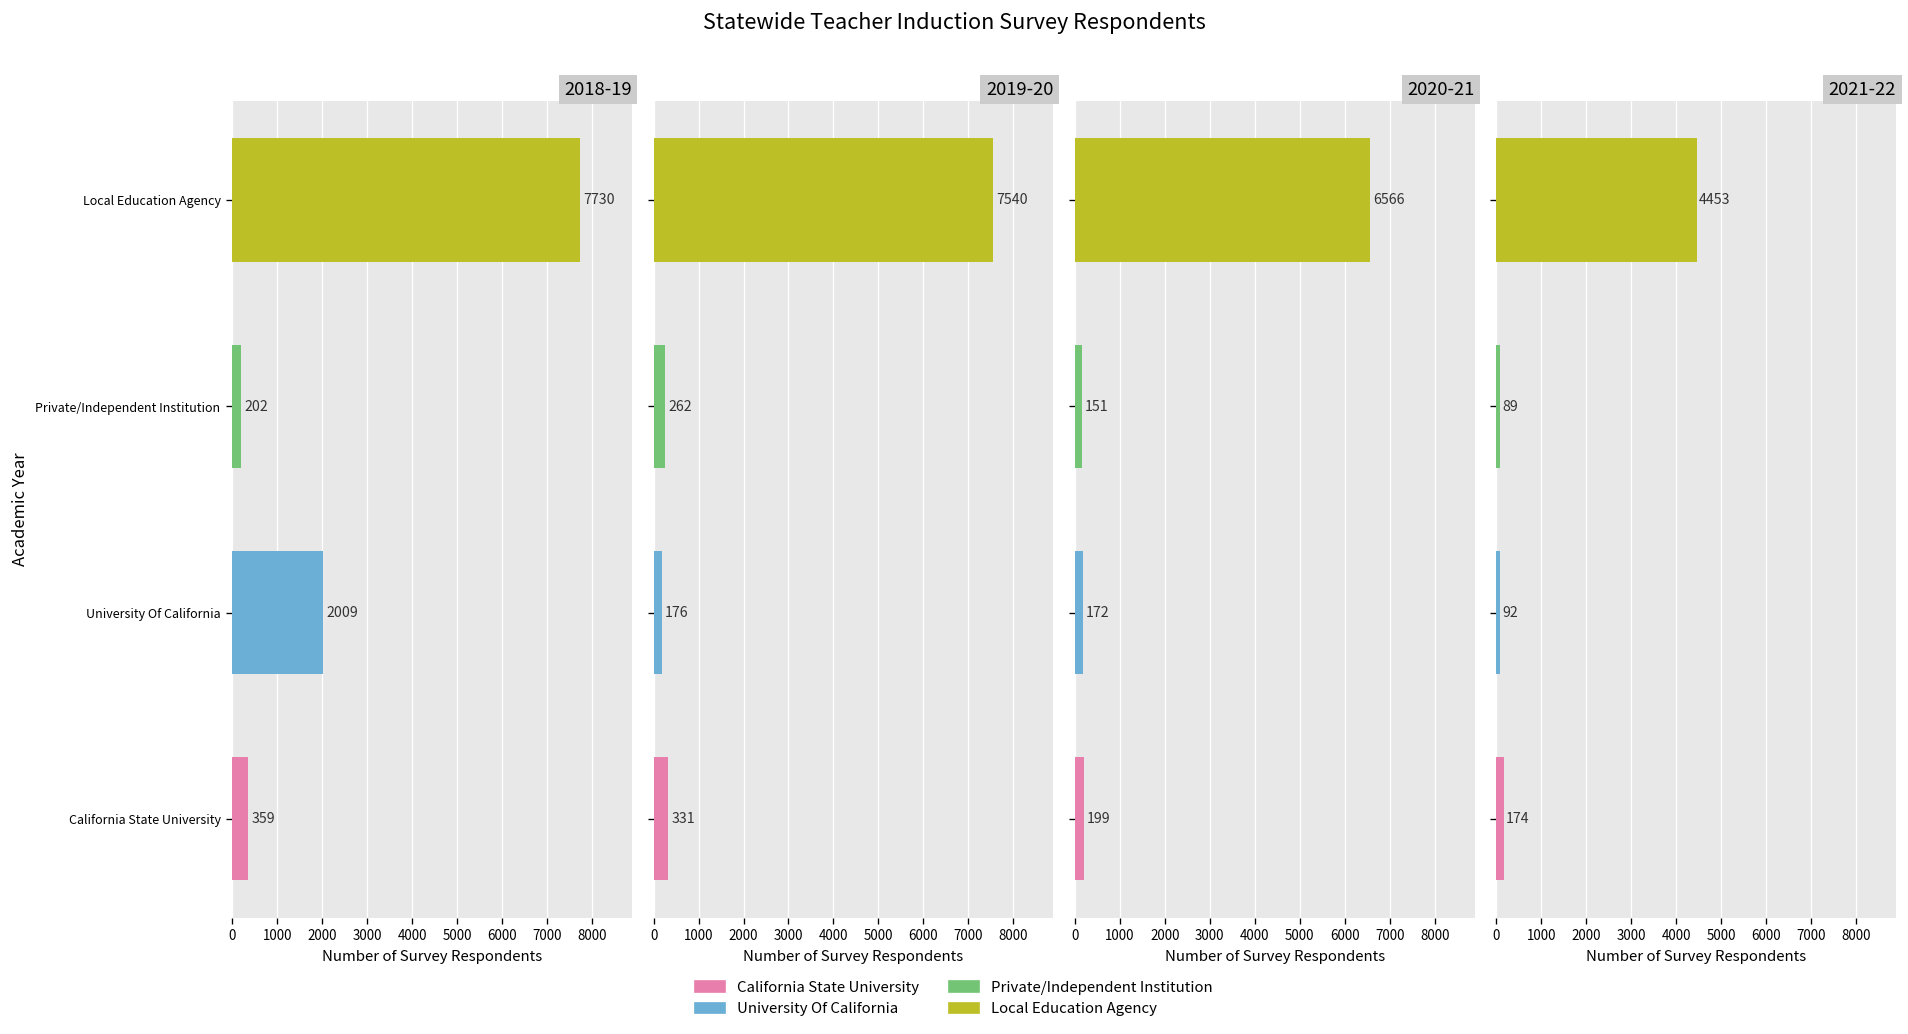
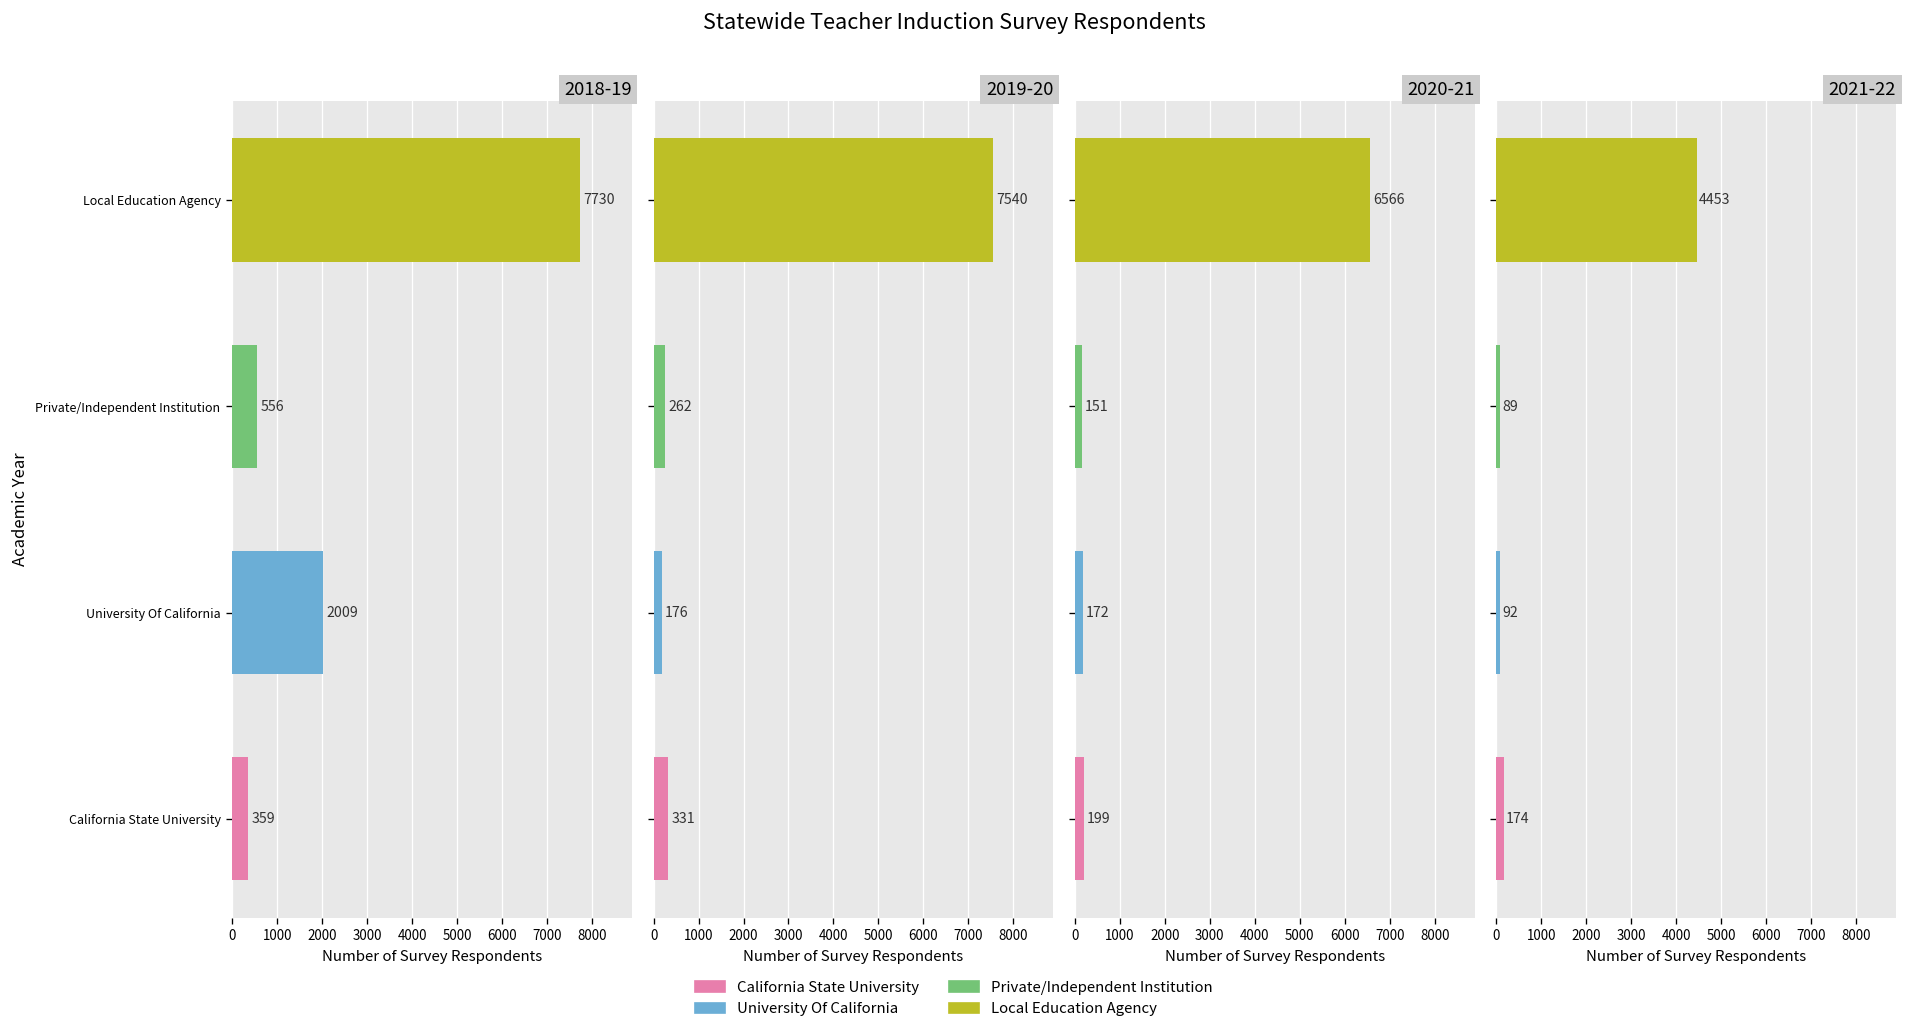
  {
    "2018-19": {
      "Local Education Agency": 7730,
-     "Private/Independent Institution": 202,
+     "Private/Independent Institution": 556,
      "University Of California": 2009,
      "California State University": 359
    }
  }
